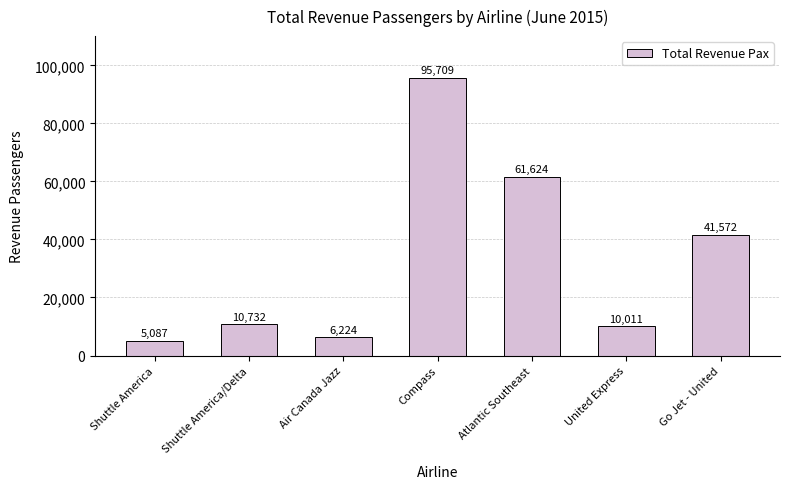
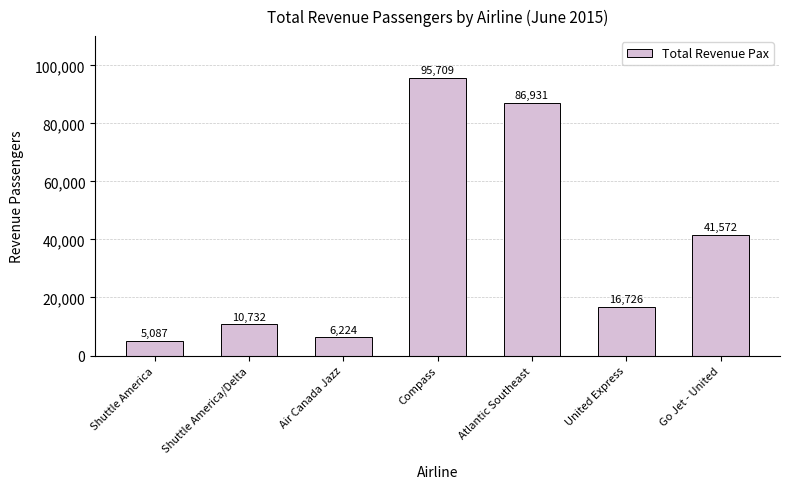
  {
    "Shuttle America": "5,087",
    "Shuttle America/Delta": "10,732",
    "Air Canada Jazz": "6,224",
    "Compass": "95,709",
-   "Atlantic Southeast": "61,624",
-   "United Express": "10,011",
+   "Atlantic Southeast": "86,931",
+   "United Express": "16,726",
    "Go Jet - United": "41,572"
  }
